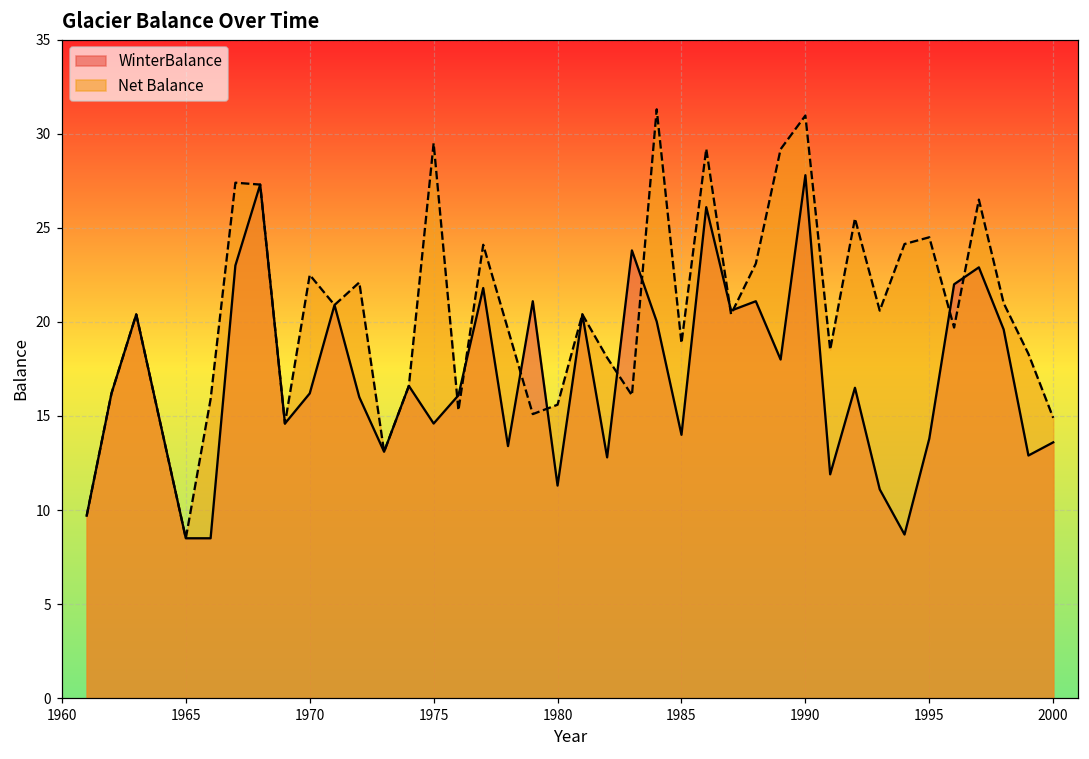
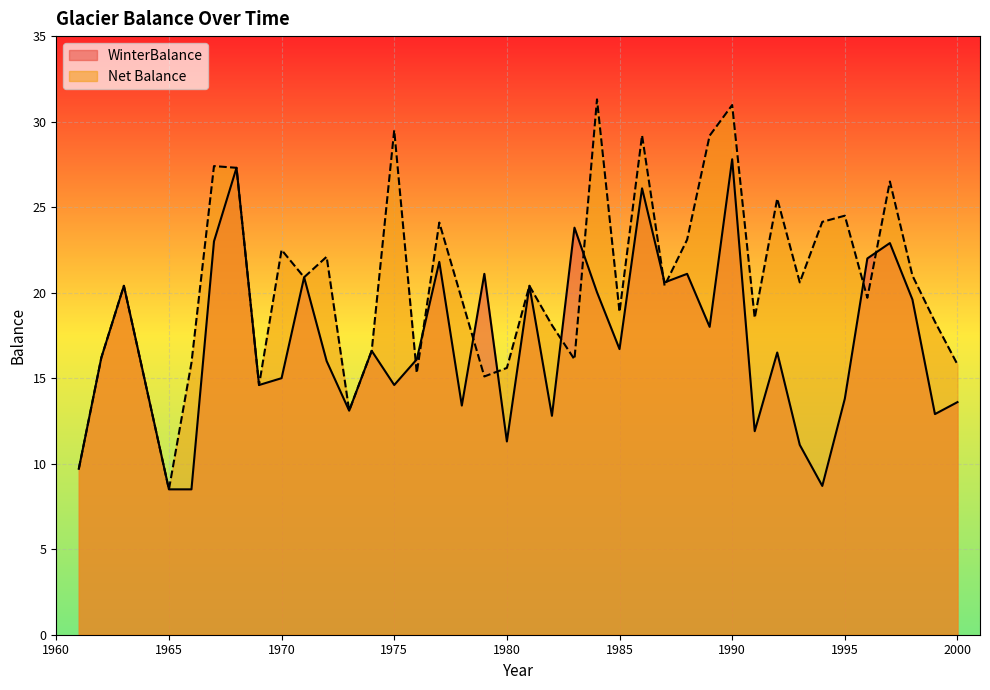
  {
    "WinterBalance": {
-     "1970": 16.2,
+     "1970": 15.0,
      "1975": 14.6,
      "1980": 11.3,
-     "1985": 14.0,
+     "1985": 16.7,
      "1990": 27.8,
      "1995": 13.8,
      "2000": 13.6
    },
    "Net Balance": {
      "1970": 22.5,
      "1975": 29.5,
      "1980": 15.6,
      "1985": 18.9,
      "1990": 31.0,
      "1995": 24.5,
-     "2000": 14.9
+     "2000": 15.8
    }
  }
